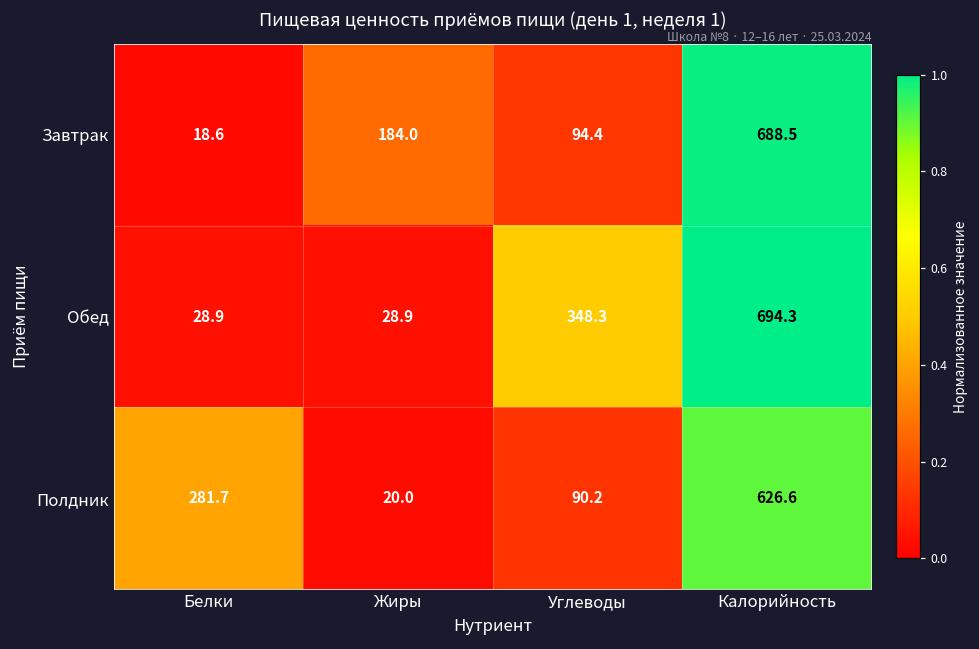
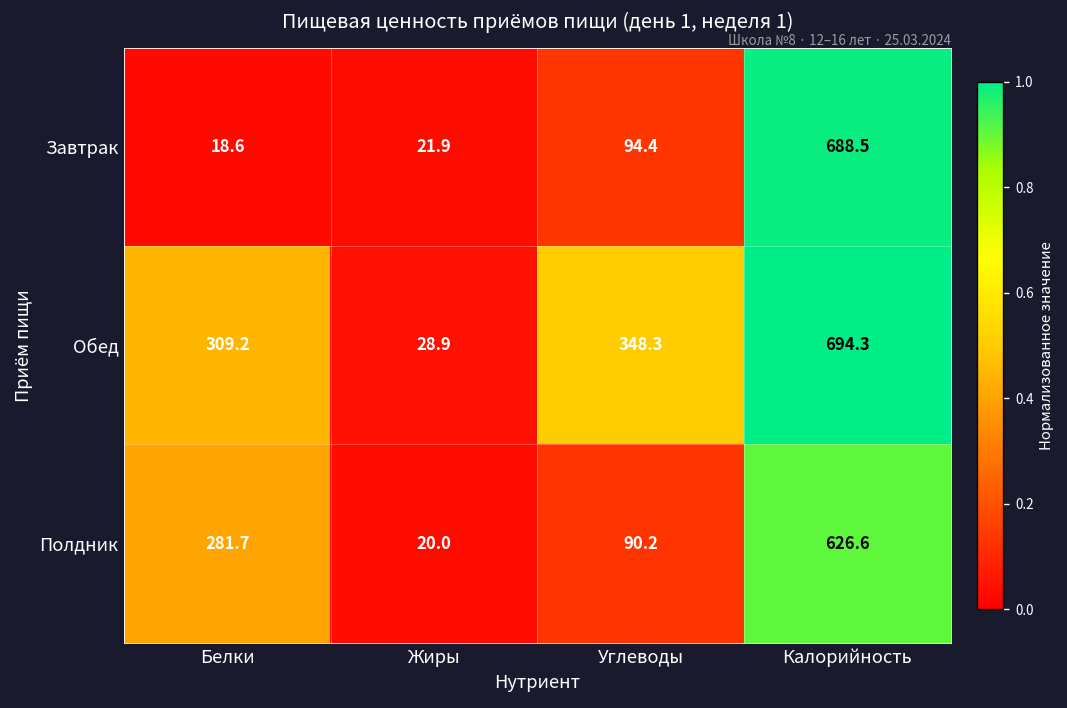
  {
    "Завтрак": {
      "Белки": 18.6,
-     "Жиры": 184.0,
+     "Жиры": 21.9,
      "Углеводы": 94.4,
      "Калорийность": 688.5
    },
    "Обед": {
-     "Белки": 28.9,
+     "Белки": 309.2,
      "Жиры": 28.9,
      "Углеводы": 348.3,
      "Калорийность": 694.3
    },
    "Полдник": {
      "Белки": 281.7,
      "Жиры": 20.0,
      "Углеводы": 90.2,
      "Калорийность": 626.6
    }
  }
